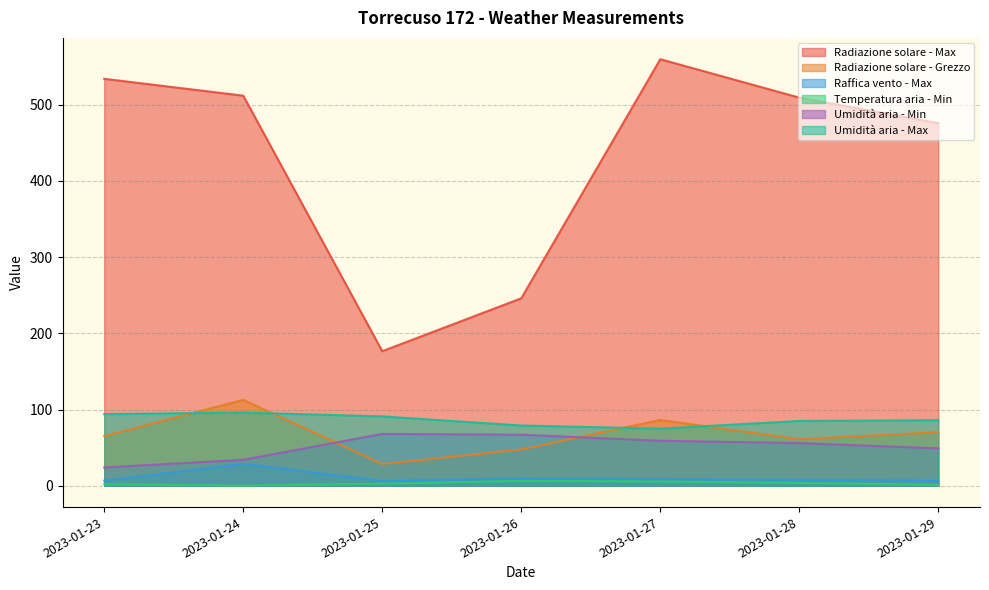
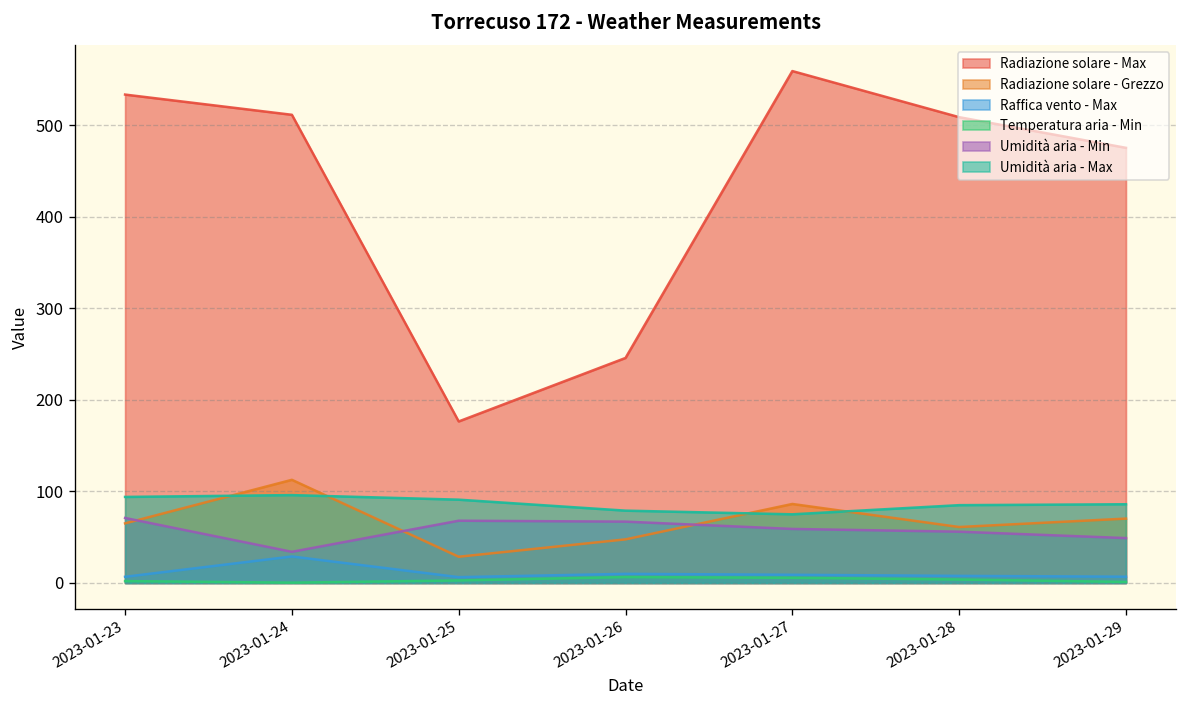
  {
    "Raffica vento - Max": {
      "2023-01-23": 10,
      "2023-01-24": 30,
      "2023-01-25": 10,
      "2023-01-26": 10,
      "2023-01-28": 10,
      "2023-01-29": 10
    },
    "Umidità aria - Min": {
-     "2023-01-23": 20,
+     "2023-01-23": 70,
      "2023-01-24": 30,
      "2023-01-25": 70,
      "2023-01-26": 70,
      "2023-01-27": 60,
      "2023-01-28": 60,
      "2023-01-29": 50
    }
  }
